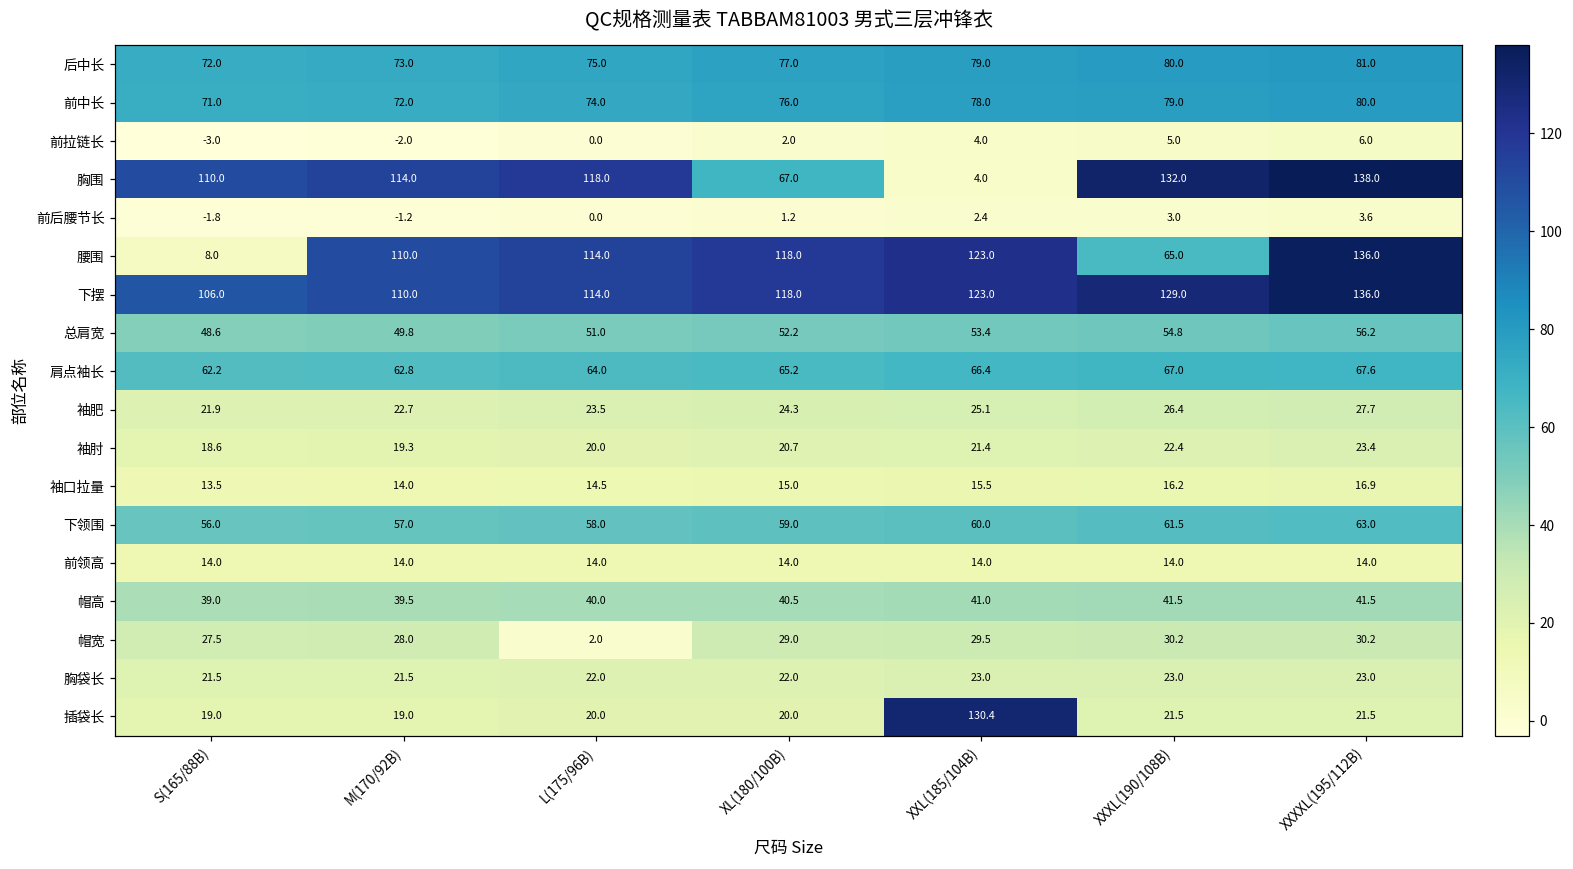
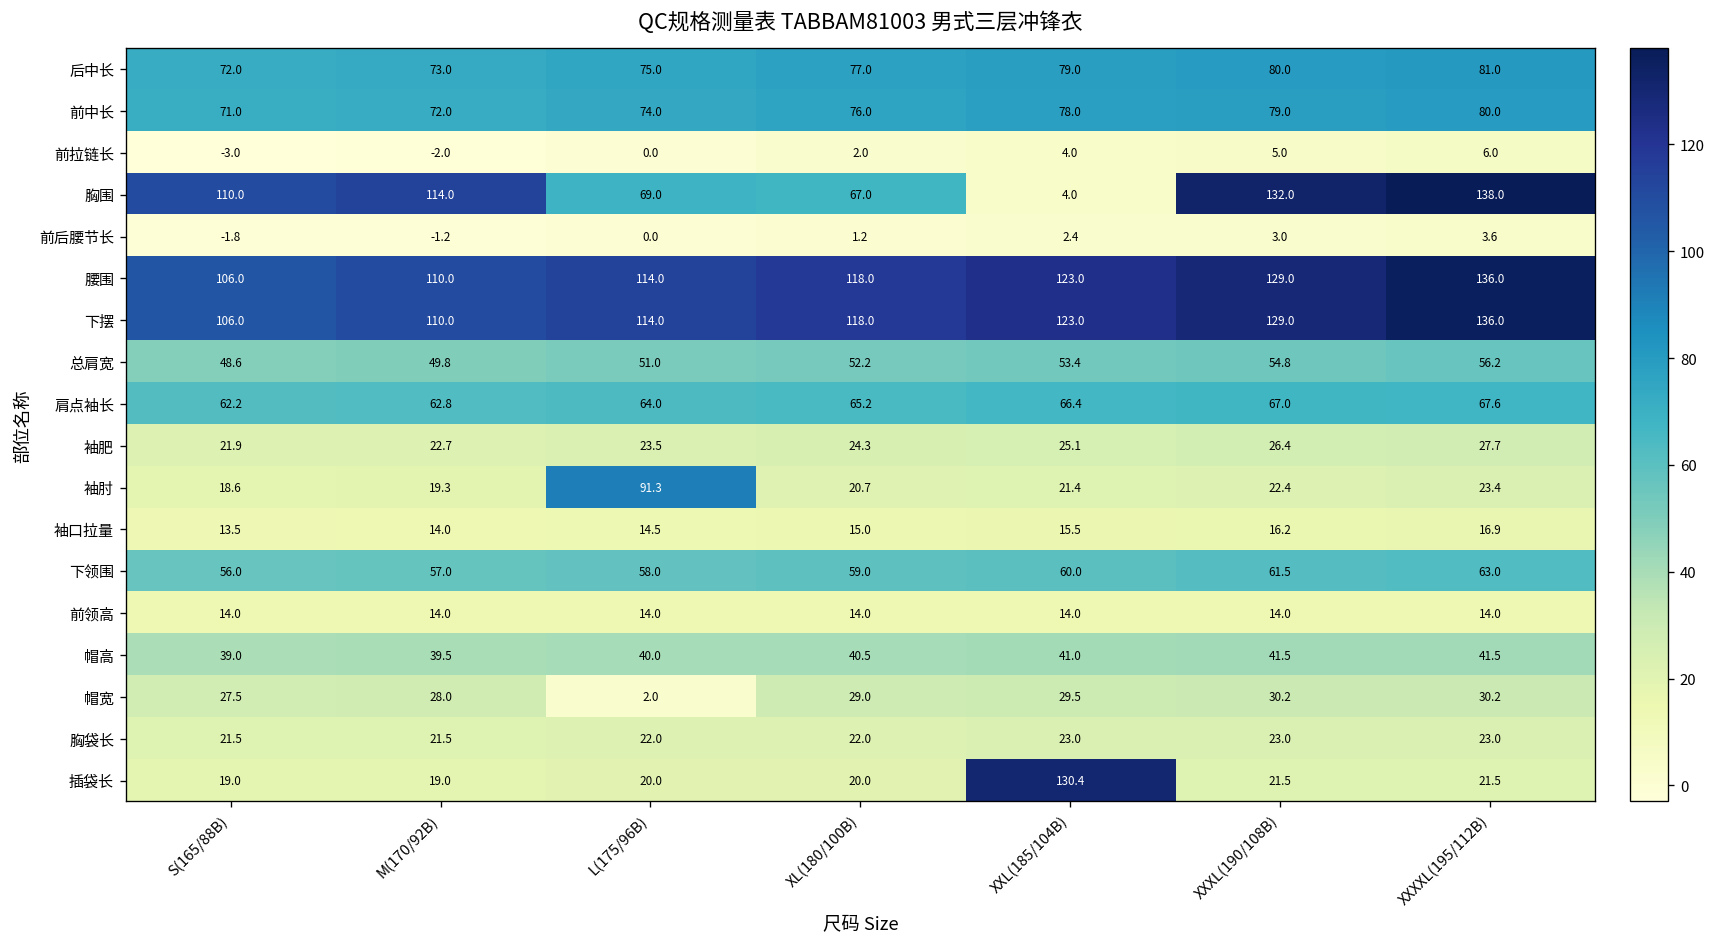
  {
    "后中长": {
      "S(165/88B)": 72.0,
      "M(170/92B)": 73.0,
      "L(175/96B)": 75.0,
      "XL(180/100B)": 77.0,
      "XXL(185/104B)": 79.0,
      "XXXL(190/108B)": 80.0,
      "XXXXL(195/112B)": 81.0
    },
    "前中长": {
      "S(165/88B)": 71.0,
      "M(170/92B)": 72.0,
      "L(175/96B)": 74.0,
      "XL(180/100B)": 76.0,
      "XXL(185/104B)": 78.0,
      "XXXL(190/108B)": 79.0,
      "XXXXL(195/112B)": 80.0
    },
    "前拉链长": {
      "S(165/88B)": -3.0,
      "M(170/92B)": -2.0,
      "L(175/96B)": 0.0,
      "XL(180/100B)": 2.0,
      "XXL(185/104B)": 4.0,
      "XXXL(190/108B)": 5.0,
      "XXXXL(195/112B)": 6.0
    },
    "胸围": {
      "S(165/88B)": 110.0,
      "M(170/92B)": 114.0,
-     "L(175/96B)": 118.0,
+     "L(175/96B)": 69.0,
      "XL(180/100B)": 67.0,
      "XXL(185/104B)": 4.0,
      "XXXL(190/108B)": 132.0,
      "XXXXL(195/112B)": 138.0
    },
    "前后腰节长": {
      "S(165/88B)": -1.8,
      "M(170/92B)": -1.2,
      "L(175/96B)": 0.0,
      "XL(180/100B)": 1.2,
      "XXL(185/104B)": 2.4,
      "XXXL(190/108B)": 3.0,
      "XXXXL(195/112B)": 3.6
    },
    "腰围": {
-     "S(165/88B)": 8.0,
+     "S(165/88B)": 106.0,
      "M(170/92B)": 110.0,
      "L(175/96B)": 114.0,
      "XL(180/100B)": 118.0,
      "XXL(185/104B)": 123.0,
-     "XXXL(190/108B)": 65.0,
+     "XXXL(190/108B)": 129.0,
      "XXXXL(195/112B)": 136.0
    },
    "下摆": {
      "S(165/88B)": 106.0,
      "M(170/92B)": 110.0,
      "L(175/96B)": 114.0,
      "XL(180/100B)": 118.0,
      "XXL(185/104B)": 123.0,
      "XXXL(190/108B)": 129.0,
      "XXXXL(195/112B)": 136.0
    },
    "总肩宽": {
      "S(165/88B)": 48.6,
      "M(170/92B)": 49.8,
      "L(175/96B)": 51.0,
      "XL(180/100B)": 52.2,
      "XXL(185/104B)": 53.4,
      "XXXL(190/108B)": 54.8,
      "XXXXL(195/112B)": 56.2
    },
    "肩点袖长": {
      "S(165/88B)": 62.2,
      "M(170/92B)": 62.8,
      "L(175/96B)": 64.0,
      "XL(180/100B)": 65.2,
      "XXL(185/104B)": 66.4,
      "XXXL(190/108B)": 67.0,
      "XXXXL(195/112B)": 67.6
    },
    "袖肥": {
      "S(165/88B)": 21.9,
      "M(170/92B)": 22.7,
      "L(175/96B)": 23.5,
      "XL(180/100B)": 24.3,
      "XXL(185/104B)": 25.1,
      "XXXL(190/108B)": 26.4,
      "XXXXL(195/112B)": 27.7
    },
    "袖肘": {
      "S(165/88B)": 18.6,
      "M(170/92B)": 19.3,
-     "L(175/96B)": 20.0,
+     "L(175/96B)": 91.3,
      "XL(180/100B)": 20.7,
      "XXL(185/104B)": 21.4,
      "XXXL(190/108B)": 22.4,
      "XXXXL(195/112B)": 23.4
    },
    "袖口拉量": {
      "S(165/88B)": 13.5,
      "M(170/92B)": 14.0,
      "L(175/96B)": 14.5,
      "XL(180/100B)": 15.0,
      "XXL(185/104B)": 15.5,
      "XXXL(190/108B)": 16.2,
      "XXXXL(195/112B)": 16.9
    },
    "下领围": {
      "S(165/88B)": 56.0,
      "M(170/92B)": 57.0,
      "L(175/96B)": 58.0,
      "XL(180/100B)": 59.0,
      "XXL(185/104B)": 60.0,
      "XXXL(190/108B)": 61.5,
      "XXXXL(195/112B)": 63.0
    },
    "前领高": {
      "S(165/88B)": 14.0,
      "M(170/92B)": 14.0,
      "L(175/96B)": 14.0,
      "XL(180/100B)": 14.0,
      "XXL(185/104B)": 14.0,
      "XXXL(190/108B)": 14.0,
      "XXXXL(195/112B)": 14.0
    },
    "帽高": {
      "S(165/88B)": 39.0,
      "M(170/92B)": 39.5,
      "L(175/96B)": 40.0,
      "XL(180/100B)": 40.5,
      "XXL(185/104B)": 41.0,
      "XXXL(190/108B)": 41.5,
      "XXXXL(195/112B)": 41.5
    },
    "帽宽": {
      "S(165/88B)": 27.5,
      "M(170/92B)": 28.0,
      "L(175/96B)": 2.0,
      "XL(180/100B)": 29.0,
      "XXL(185/104B)": 29.5,
      "XXXL(190/108B)": 30.2,
      "XXXXL(195/112B)": 30.2
    },
    "胸袋长": {
      "S(165/88B)": 21.5,
      "M(170/92B)": 21.5,
      "L(175/96B)": 22.0,
      "XL(180/100B)": 22.0,
      "XXL(185/104B)": 23.0,
      "XXXL(190/108B)": 23.0,
      "XXXXL(195/112B)": 23.0
    },
    "插袋长": {
      "S(165/88B)": 19.0,
      "M(170/92B)": 19.0,
      "L(175/96B)": 20.0,
      "XL(180/100B)": 20.0,
      "XXL(185/104B)": 130.4,
      "XXXL(190/108B)": 21.5,
      "XXXXL(195/112B)": 21.5
    }
  }
